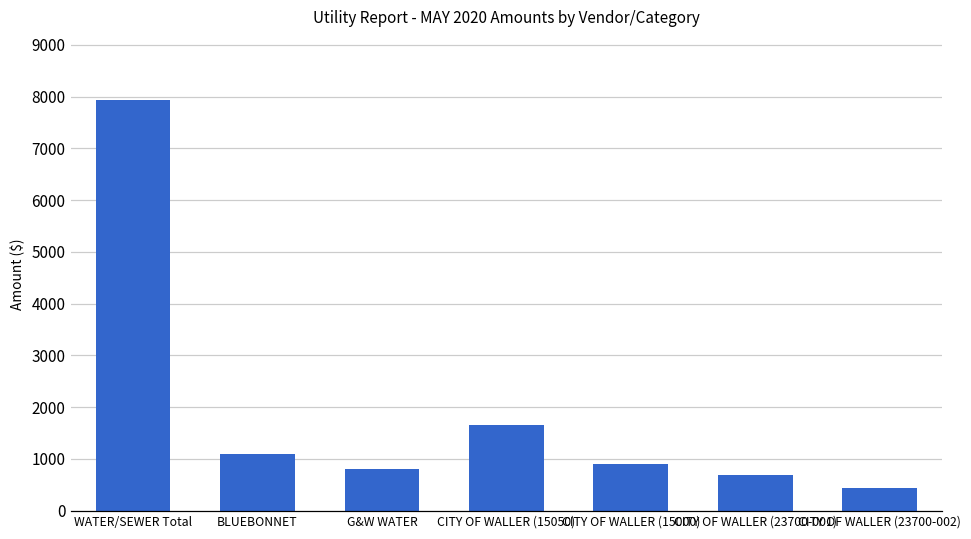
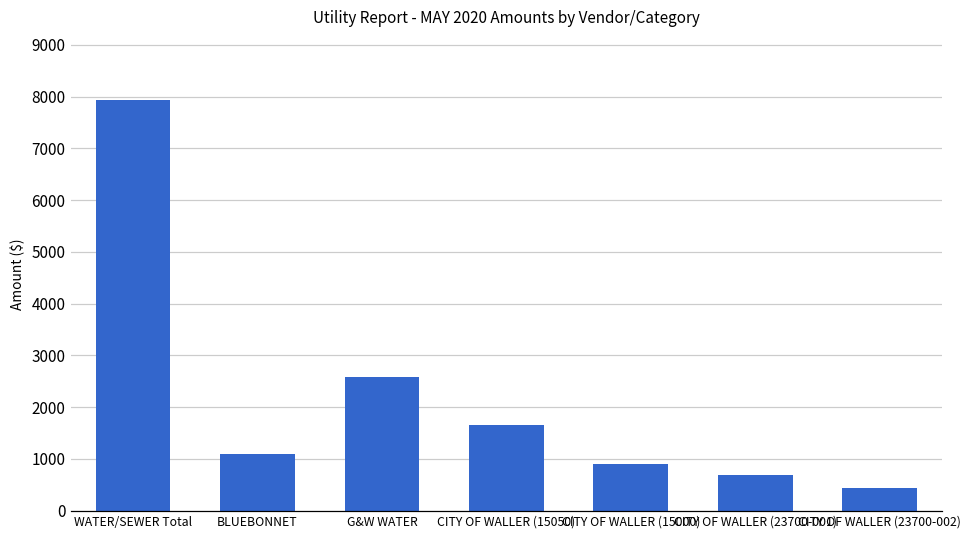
  {
    "WATER/SEWER Total": 7900,
    "BLUEBONNET": 1100,
-   "G&W WATER": 800,
+   "G&W WATER": 2600,
    "CITY OF WALLER (15050)": 1700
  }
